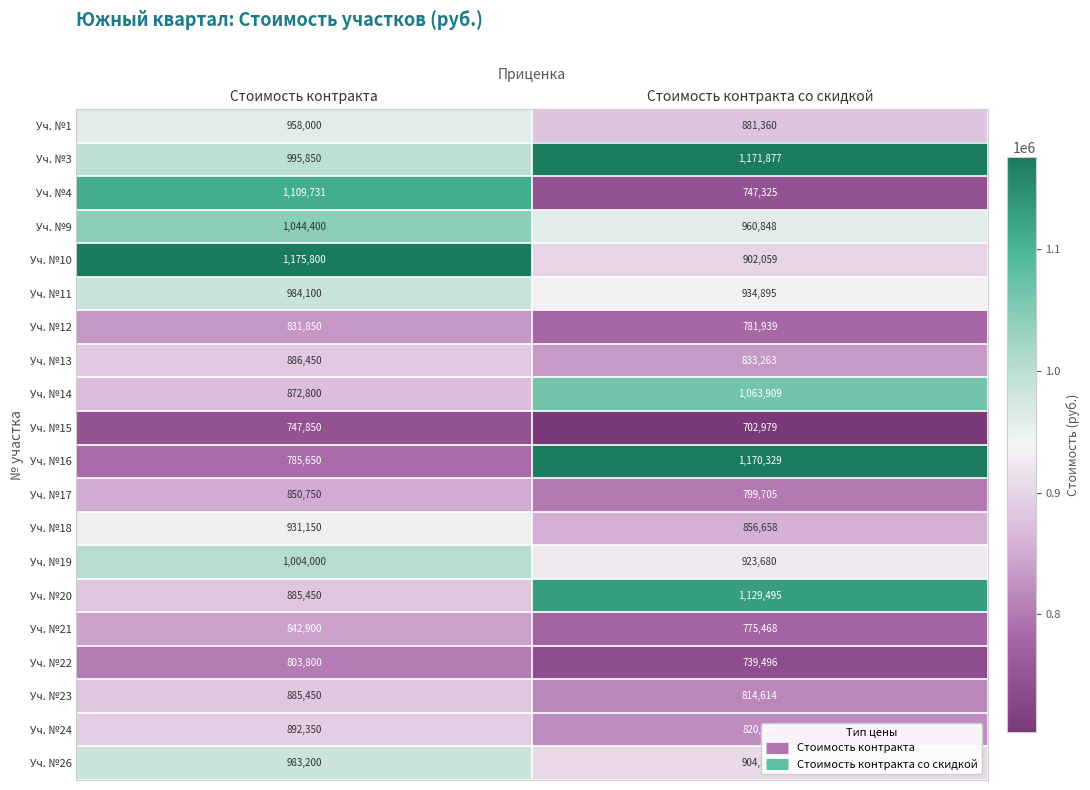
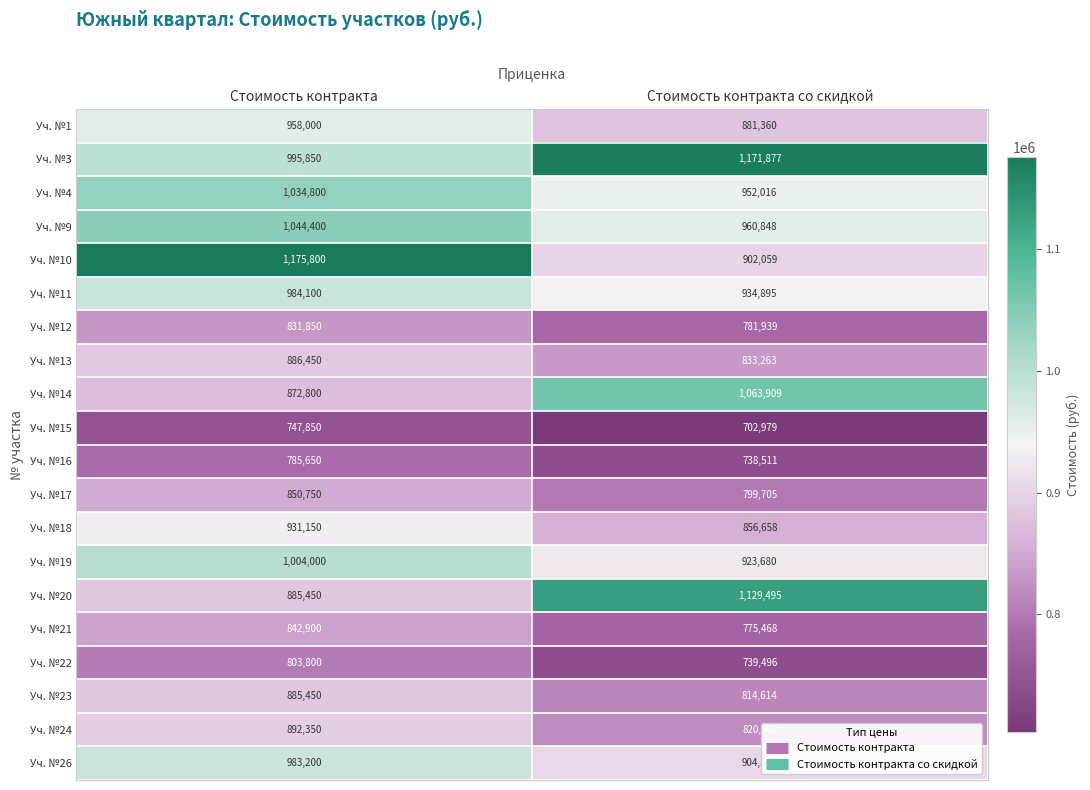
  {
    "Уч. №1": {
      "Стоимость контракта": "958,000",
      "Стоимость контракта со скидкой": "881,360"
    },
    "Уч. №3": {
      "Стоимость контракта": "995,850",
      "Стоимость контракта со скидкой": "1,171,877"
    },
    "Уч. №4": {
-     "Стоимость контракта": "1,109,731",
-     "Стоимость контракта со скидкой": "747,325"
+     "Стоимость контракта": "1,034,800",
+     "Стоимость контракта со скидкой": "952,016"
    },
    "Уч. №9": {
      "Стоимость контракта": "1,044,400",
      "Стоимость контракта со скидкой": "960,848"
    },
    "Уч. №10": {
      "Стоимость контракта": "1,175,800",
      "Стоимость контракта со скидкой": "902,059"
    },
    "Уч. №11": {
      "Стоимость контракта": "984,100",
      "Стоимость контракта со скидкой": "934,895"
    },
    "Уч. №12": {
      "Стоимость контракта": "831,850",
      "Стоимость контракта со скидкой": "781,939"
    },
    "Уч. №13": {
      "Стоимость контракта": "886,450",
      "Стоимость контракта со скидкой": "833,263"
    },
    "Уч. №14": {
      "Стоимость контракта": "872,800",
      "Стоимость контракта со скидкой": "1,063,909"
    },
    "Уч. №15": {
      "Стоимость контракта": "747,850",
      "Стоимость контракта со скидкой": "702,979"
    },
    "Уч. №16": {
      "Стоимость контракта": "785,650",
-     "Стоимость контракта со скидкой": "1,170,329"
+     "Стоимость контракта со скидкой": "738,511"
    },
    "Уч. №17": {
      "Стоимость контракта": "850,750",
      "Стоимость контракта со скидкой": "799,705"
    },
    "Уч. №18": {
      "Стоимость контракта": "931,150",
      "Стоимость контракта со скидкой": "856,658"
    },
    "Уч. №19": {
      "Стоимость контракта": "1,004,000",
      "Стоимость контракта со скидкой": "923,680"
    },
    "Уч. №20": {
      "Стоимость контракта": "885,450",
      "Стоимость контракта со скидкой": "1,129,495"
    },
    "Уч. №21": {
      "Стоимость контракта": "842,900",
      "Стоимость контракта со скидкой": "775,468"
    },
    "Уч. №22": {
      "Стоимость контракта": "803,800",
      "Стоимость контракта со скидкой": "739,496"
    },
    "Уч. №23": {
      "Стоимость контракта": "885,450",
      "Стоимость контракта со скидкой": "814,614"
    },
    "Уч. №24": {
      "Стоимость контракта": "892,350"
    },
    "Уч. №26": {
      "Стоимость контракта": "983,200"
    }
  }
